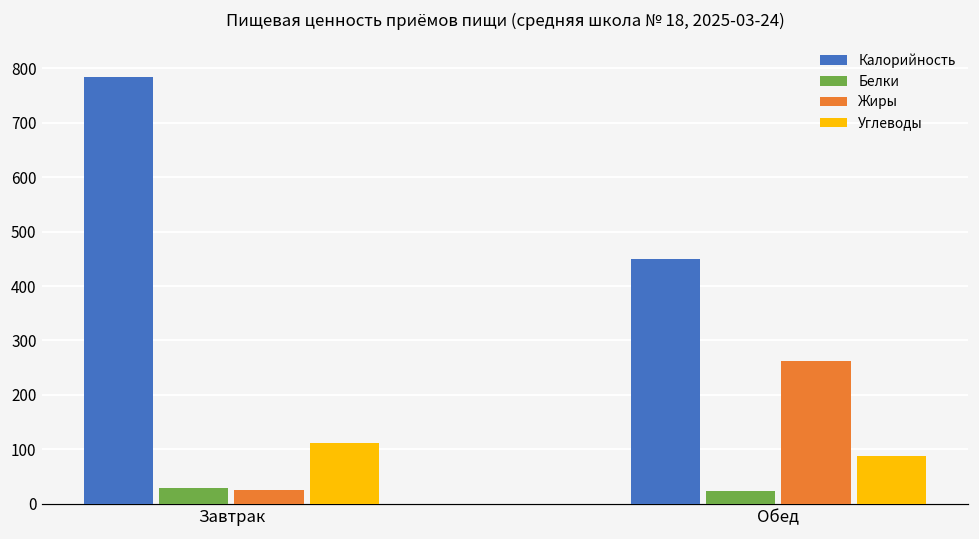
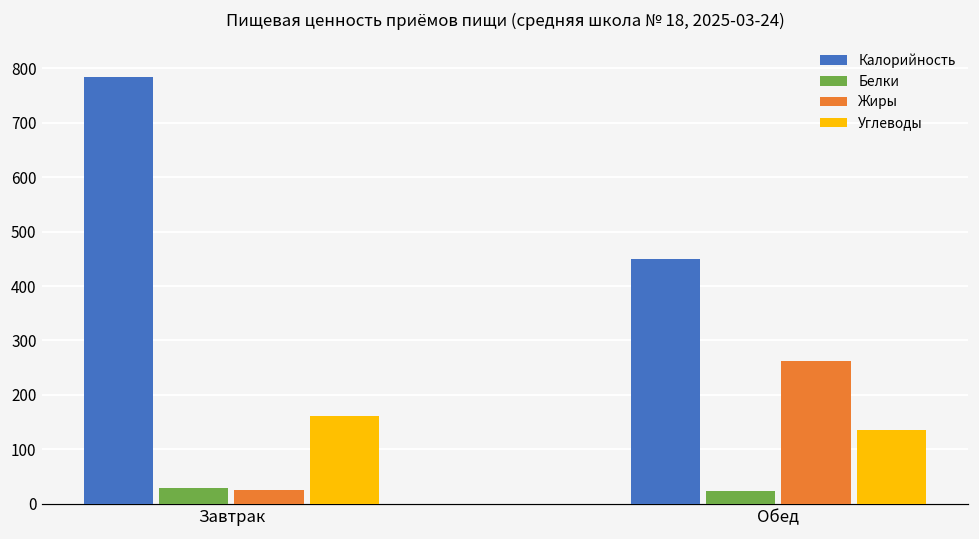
  {
    "Калорийность": {
      "Завтрак": 780,
      "Обед": 450
    },
    "Белки": {
      "Завтрак": 30,
      "Обед": 20
    },
    "Жиры": {
      "Завтрак": 30,
      "Обед": 260
    },
    "Углеводы": {
-     "Завтрак": 110,
-     "Обед": 90
+     "Завтрак": 160,
+     "Обед": 140
    }
  }
